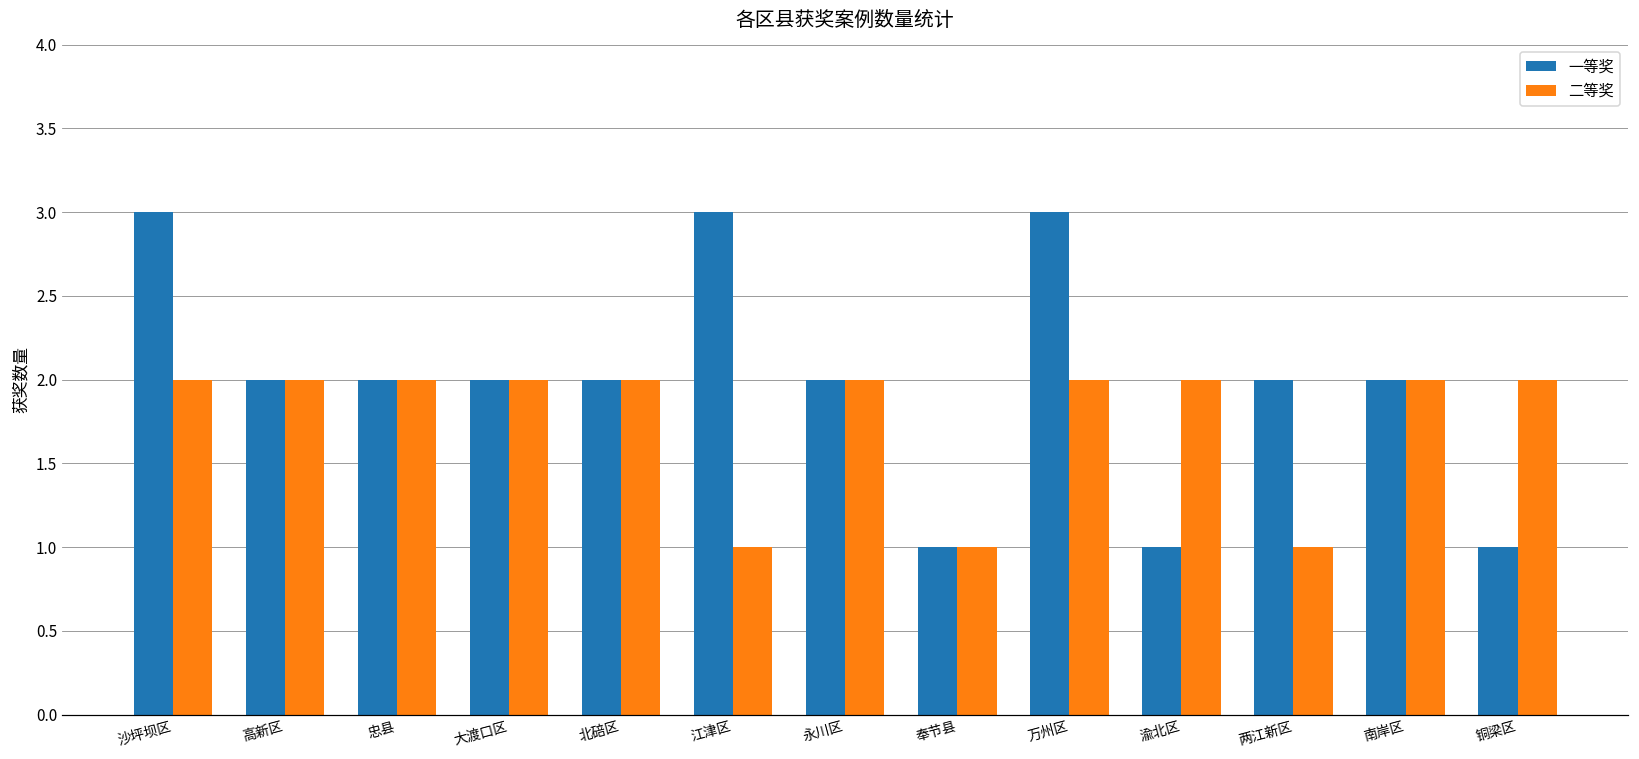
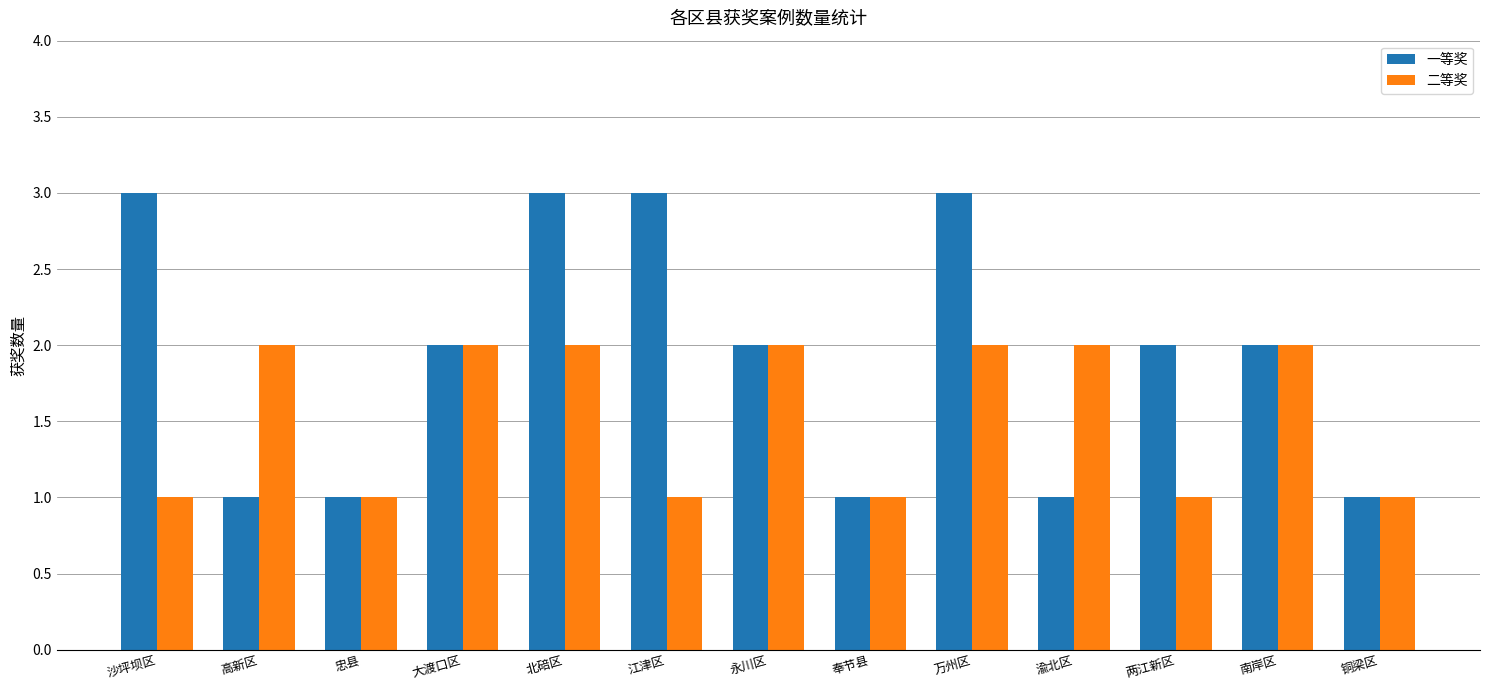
  {
    "一等奖": {
      "沙坪坝区": 3,
-     "高新区": 2,
-     "忠县": 2,
+     "高新区": 1,
+     "忠县": 1,
      "大渡口区": 2,
-     "北碚区": 2,
+     "北碚区": 3,
      "江津区": 3,
      "永川区": 2,
      "奉节县": 1,
      "万州区": 3,
      "渝北区": 1,
      "两江新区": 2,
      "南岸区": 2,
      "铜梁区": 1
    },
    "二等奖": {
-     "沙坪坝区": 2,
+     "沙坪坝区": 1,
      "高新区": 2,
-     "忠县": 2,
+     "忠县": 1,
      "大渡口区": 2,
      "北碚区": 2,
      "江津区": 1,
      "永川区": 2,
      "奉节县": 1,
      "万州区": 2,
      "渝北区": 2,
      "两江新区": 1,
      "南岸区": 2,
-     "铜梁区": 2
+     "铜梁区": 1
    }
  }
